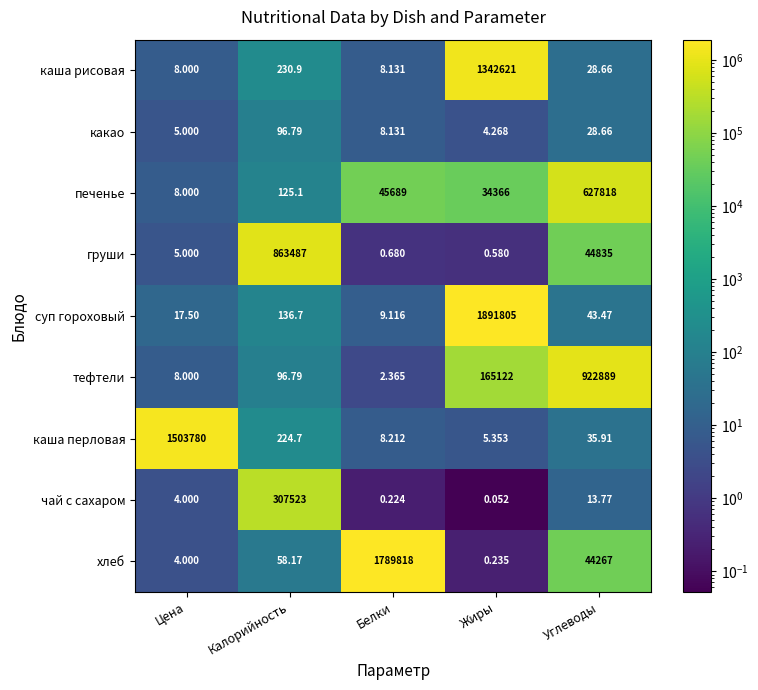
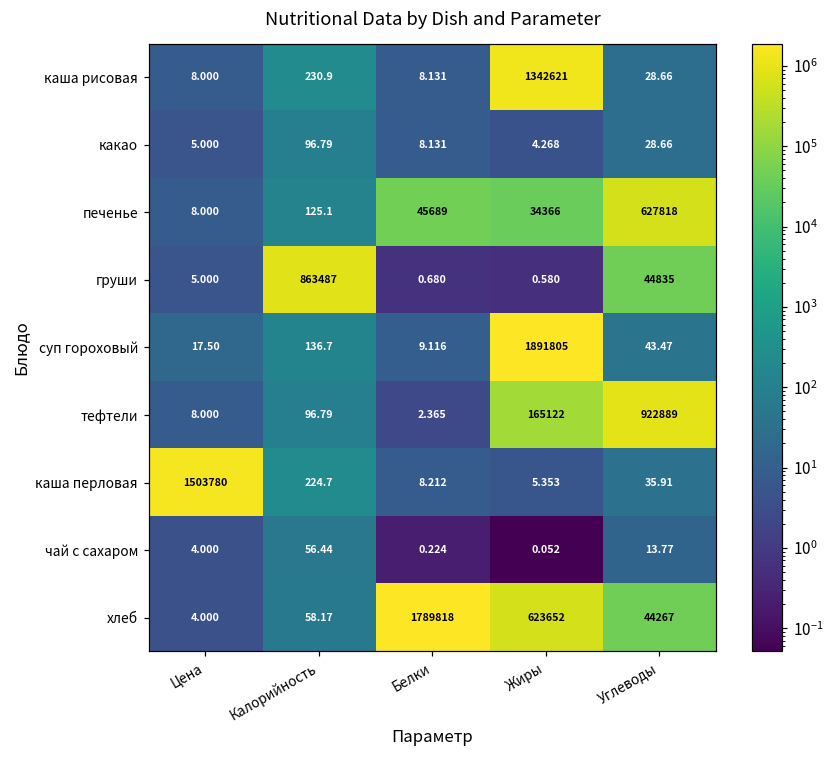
  {
    "каша рисовая": {
      "Цена": 8.000,
      "Калорийность": 230.9,
      "Белки": 8.131,
      "Жиры": 1342621,
      "Углеводы": 28.66
    },
    "какао": {
      "Цена": 5.000,
      "Калорийность": 96.79,
      "Белки": 8.131,
      "Жиры": 4.268,
      "Углеводы": 28.66
    },
    "печенье": {
      "Цена": 8.000,
      "Калорийность": 125.1,
      "Белки": 45689,
      "Жиры": 34366,
      "Углеводы": 627818
    },
    "груши": {
      "Цена": 5.000,
      "Калорийность": 863487,
      "Белки": 0.680,
      "Жиры": 0.580,
      "Углеводы": 44835
    },
    "суп гороховый": {
      "Цена": 17.50,
      "Калорийность": 136.7,
      "Белки": 9.116,
      "Жиры": 1891805,
      "Углеводы": 43.47
    },
    "тефтели": {
      "Цена": 8.000,
      "Калорийность": 96.79,
      "Белки": 2.365,
      "Жиры": 165122,
      "Углеводы": 922889
    },
    "каша перловая": {
      "Цена": 1503780,
      "Калорийность": 224.7,
      "Белки": 8.212,
      "Жиры": 5.353,
      "Углеводы": 35.91
    },
    "чай с сахаром": {
      "Цена": 4.000,
-     "Калорийность": 307523,
+     "Калорийность": 56.44,
      "Белки": 0.224,
      "Жиры": 0.052,
      "Углеводы": 13.77
    },
    "хлеб": {
      "Цена": 4.000,
      "Калорийность": 58.17,
      "Белки": 1789818,
-     "Жиры": 0.235,
+     "Жиры": 623652,
      "Углеводы": 44267
    }
  }
